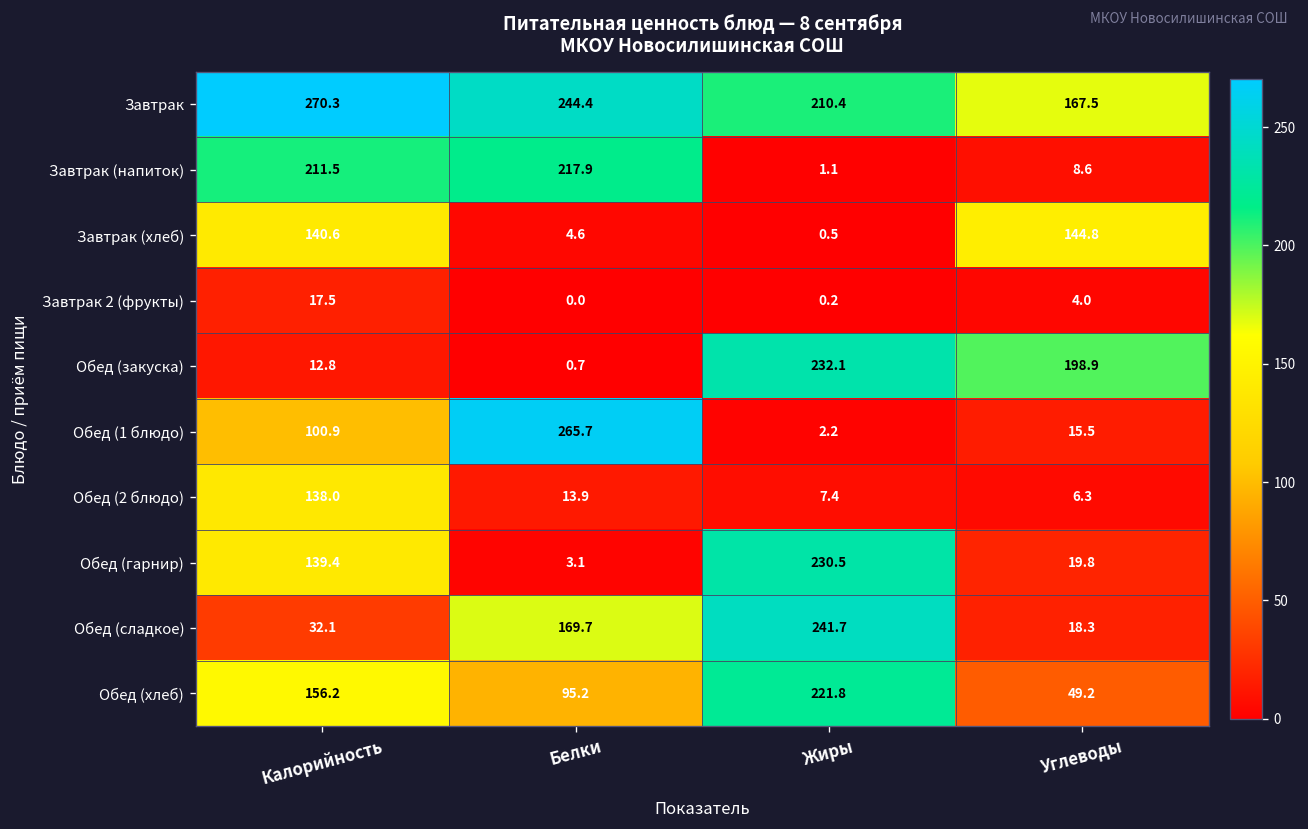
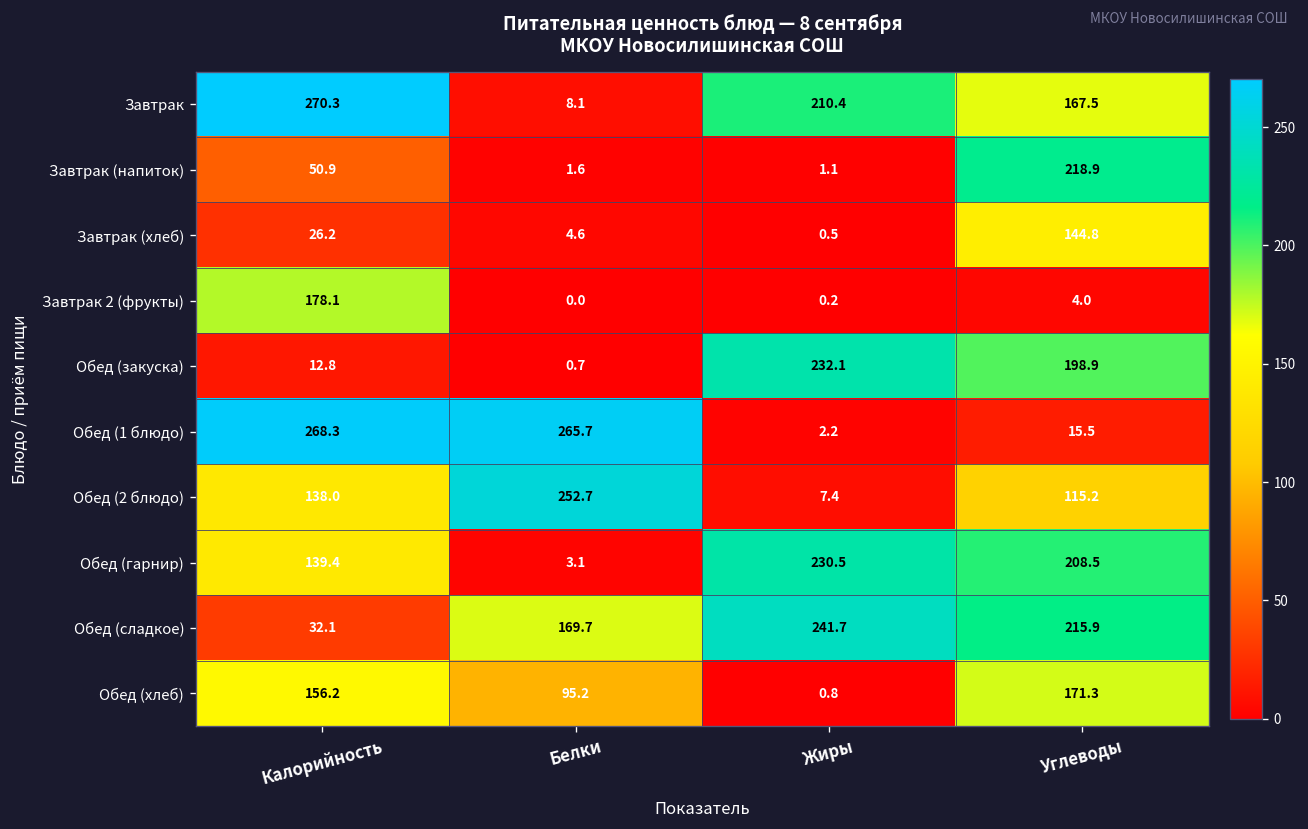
  {
    "Завтрак": {
      "Калорийность": 270.3,
-     "Белки": 244.4,
+     "Белки": 8.1,
      "Жиры": 210.4,
      "Углеводы": 167.5
    },
    "Завтрак (напиток)": {
-     "Калорийность": 211.5,
-     "Белки": 217.9,
+     "Калорийность": 50.9,
+     "Белки": 1.6,
      "Жиры": 1.1,
-     "Углеводы": 8.6
+     "Углеводы": 218.9
    },
    "Завтрак (хлеб)": {
-     "Калорийность": 140.6,
+     "Калорийность": 26.2,
      "Белки": 4.6,
      "Жиры": 0.5,
      "Углеводы": 144.8
    },
    "Завтрак 2 (фрукты)": {
-     "Калорийность": 17.5,
+     "Калорийность": 178.1,
      "Белки": 0.0,
      "Жиры": 0.2,
      "Углеводы": 4.0
    },
    "Обед (закуска)": {
      "Калорийность": 12.8,
      "Белки": 0.7,
      "Жиры": 232.1,
      "Углеводы": 198.9
    },
    "Обед (1 блюдо)": {
-     "Калорийность": 100.9,
+     "Калорийность": 268.3,
      "Белки": 265.7,
      "Жиры": 2.2,
      "Углеводы": 15.5
    },
    "Обед (2 блюдо)": {
      "Калорийность": 138.0,
-     "Белки": 13.9,
+     "Белки": 252.7,
      "Жиры": 7.4,
-     "Углеводы": 6.3
+     "Углеводы": 115.2
    },
    "Обед (гарнир)": {
      "Калорийность": 139.4,
      "Белки": 3.1,
      "Жиры": 230.5,
-     "Углеводы": 19.8
+     "Углеводы": 208.5
    },
    "Обед (сладкое)": {
      "Калорийность": 32.1,
      "Белки": 169.7,
      "Жиры": 241.7,
-     "Углеводы": 18.3
+     "Углеводы": 215.9
    },
    "Обед (хлеб)": {
      "Калорийность": 156.2,
      "Белки": 95.2,
-     "Жиры": 221.8,
-     "Углеводы": 49.2
+     "Жиры": 0.8,
+     "Углеводы": 171.3
    }
  }
